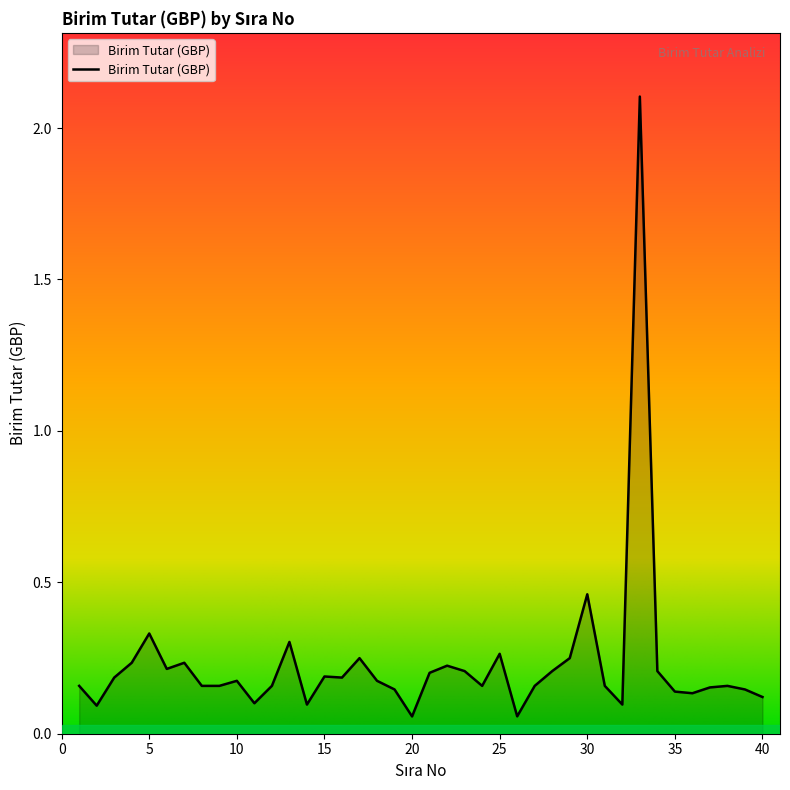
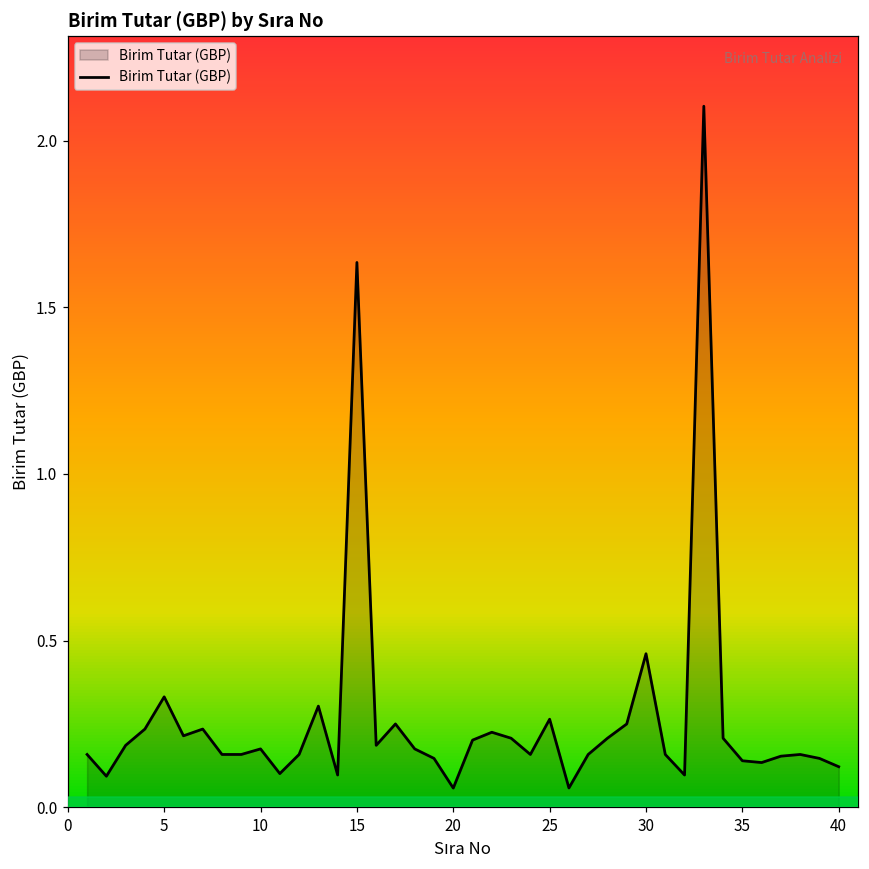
  {
    "5": 0.33,
    "10": 0.17,
-   "15": 0.19,
+   "15": 1.64,
    "20": 0.06,
    "25": 0.26,
    "30": 0.46,
    "35": 0.14,
    "40": 0.12
  }
